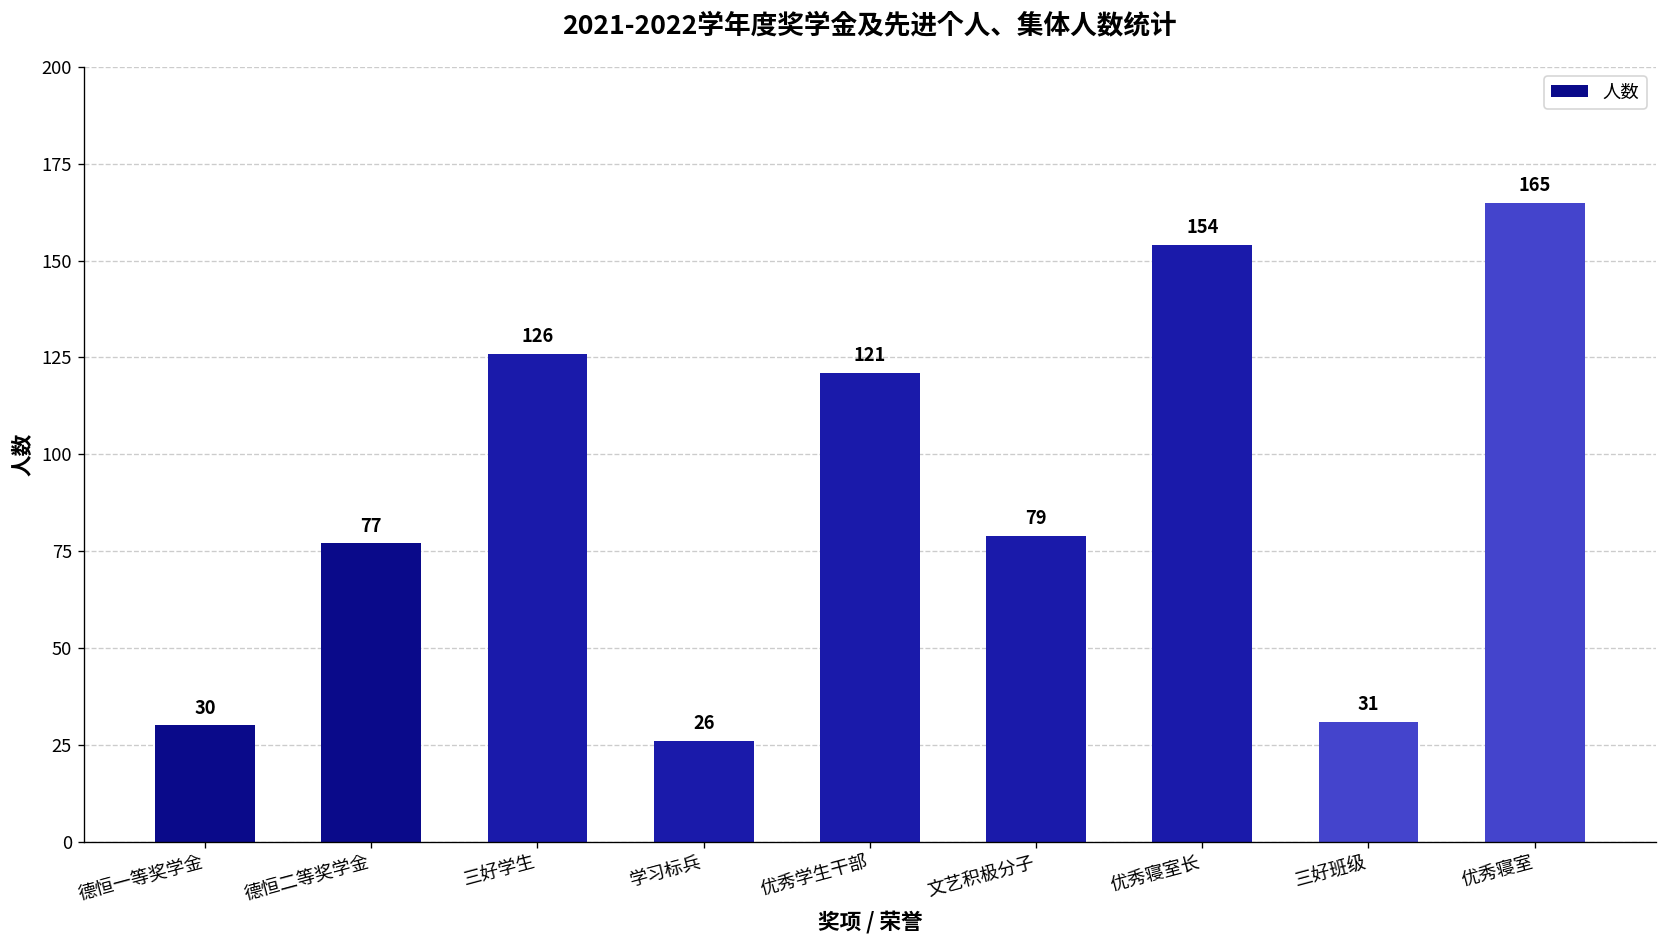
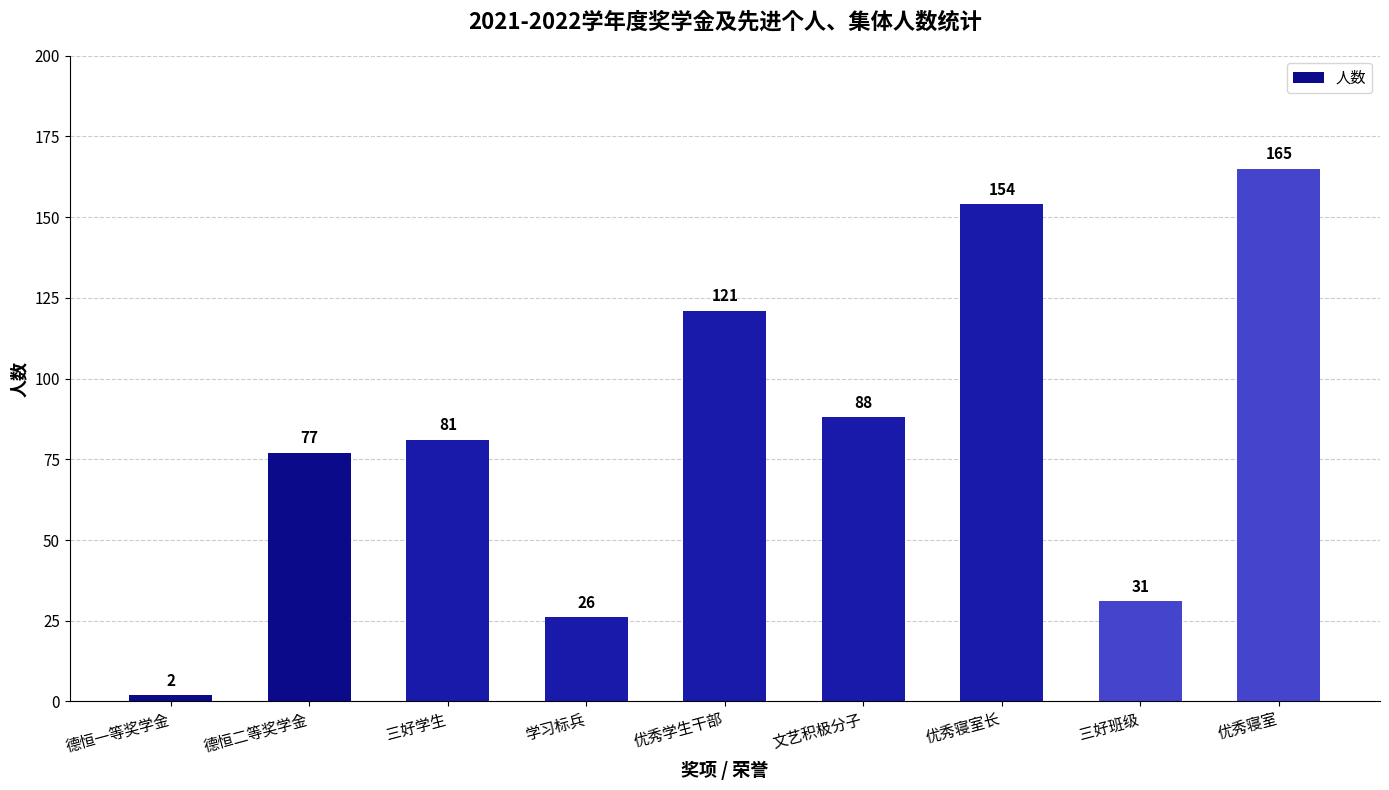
  {
-   "德恒一等奖学金": 30,
+   "德恒一等奖学金": 2,
    "德恒二等奖学金": 77,
-   "三好学生": 126,
+   "三好学生": 81,
    "学习标兵": 26,
    "优秀学生干部": 121,
-   "文艺积极分子": 79,
+   "文艺积极分子": 88,
    "优秀寝室长": 154,
    "三好班级": 31,
    "优秀寝室": 165
  }
